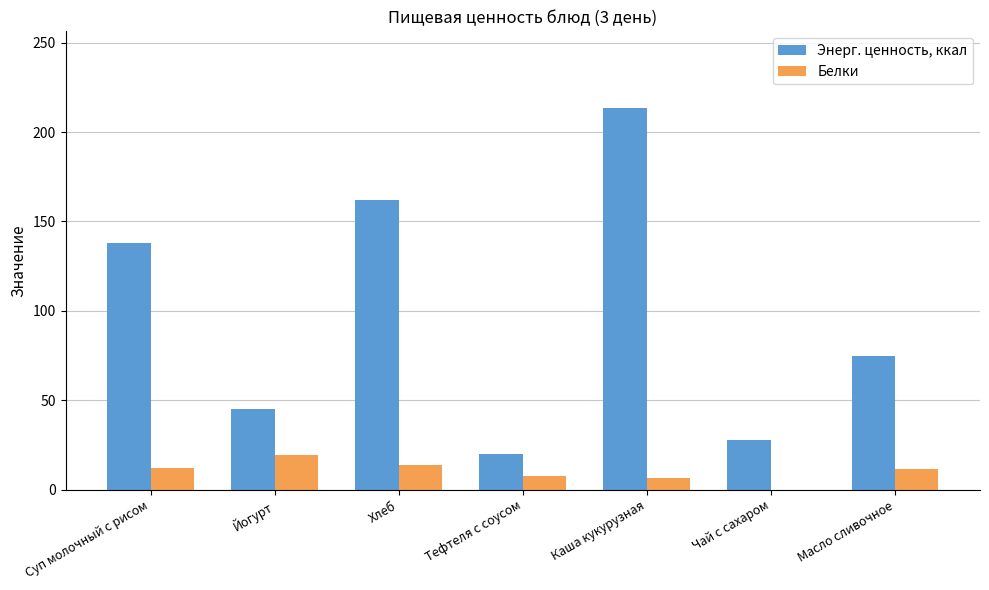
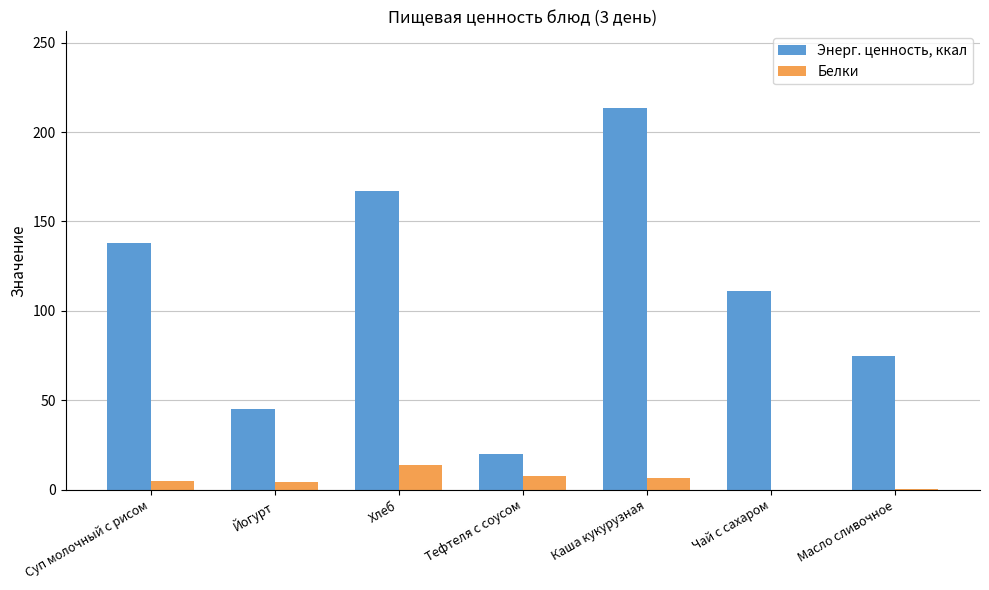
  {
    "Энерг. ценность, ккал": {
      "Суп молочный с рисом": 138,
      "Йогурт": 45,
-     "Хлеб": 162,
+     "Хлеб": 167,
      "Тефтеля с соусом": 20,
      "Каша кукурузная": 214,
-     "Чай с сахаром": 28,
+     "Чай с сахаром": 111,
      "Масло сливочное": 75
    },
    "Белки": {
-     "Суп молочный с рисом": 12,
-     "Йогурт": 19,
+     "Суп молочный с рисом": 5,
+     "Йогурт": 4,
      "Хлеб": 14,
      "Тефтеля с соусом": 8,
      "Каша кукурузная": 7,
      "Чай с сахаром": 0,
-     "Масло сливочное": 12
+     "Масло сливочное": 0
    }
  }
